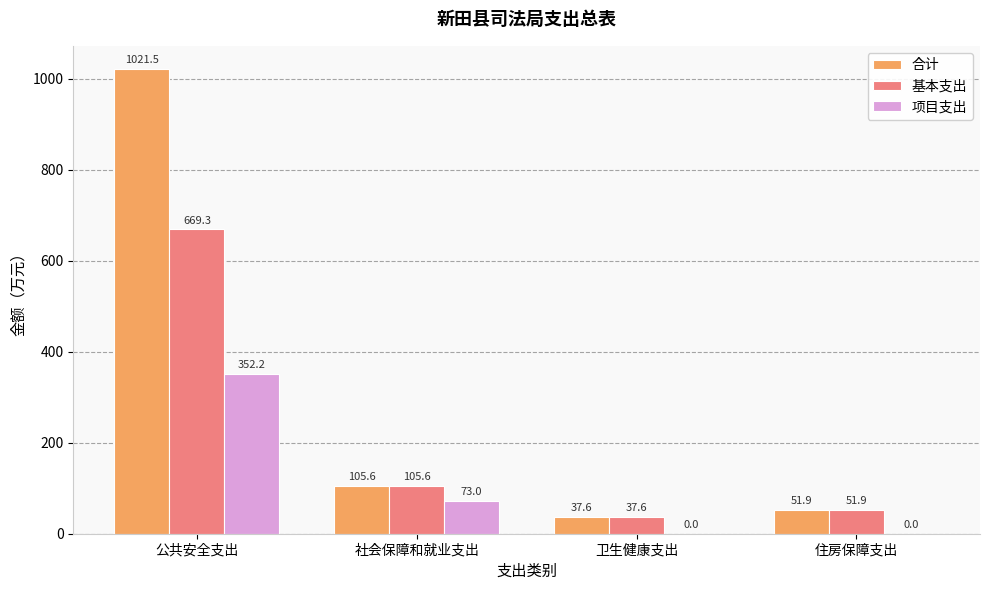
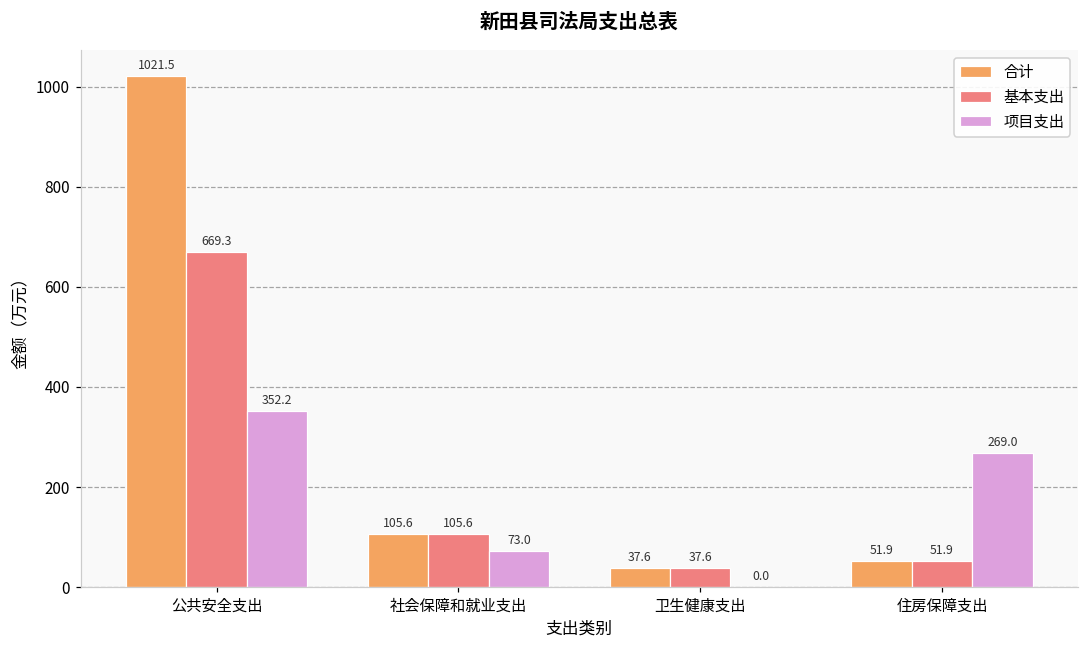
  {
    "项目支出": {
      "公共安全支出": 352.2,
      "社会保障和就业支出": 73.0,
      "卫生健康支出": 0.0,
-     "住房保障支出": 0.0
+     "住房保障支出": 269.0
    }
  }
